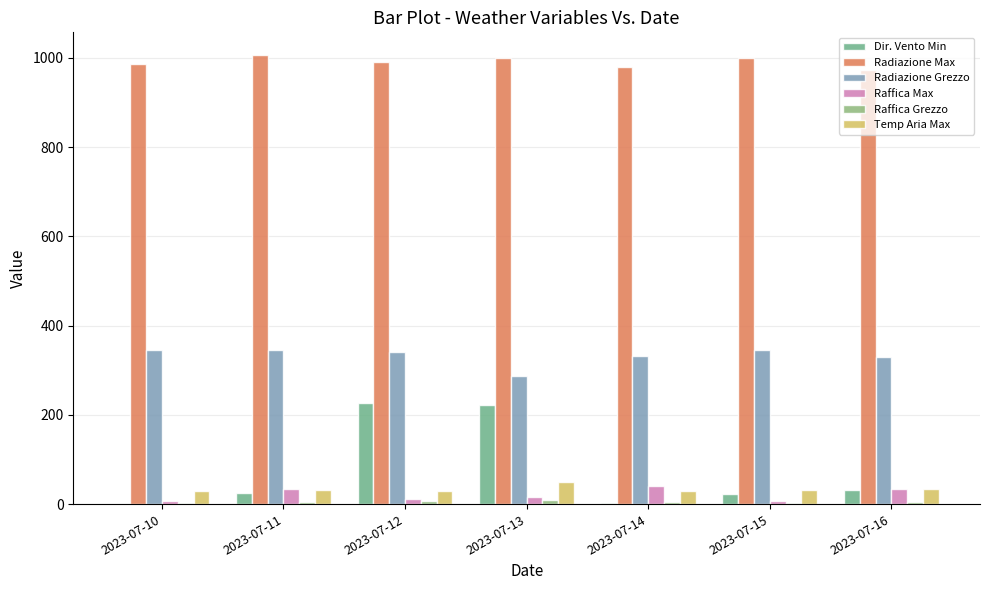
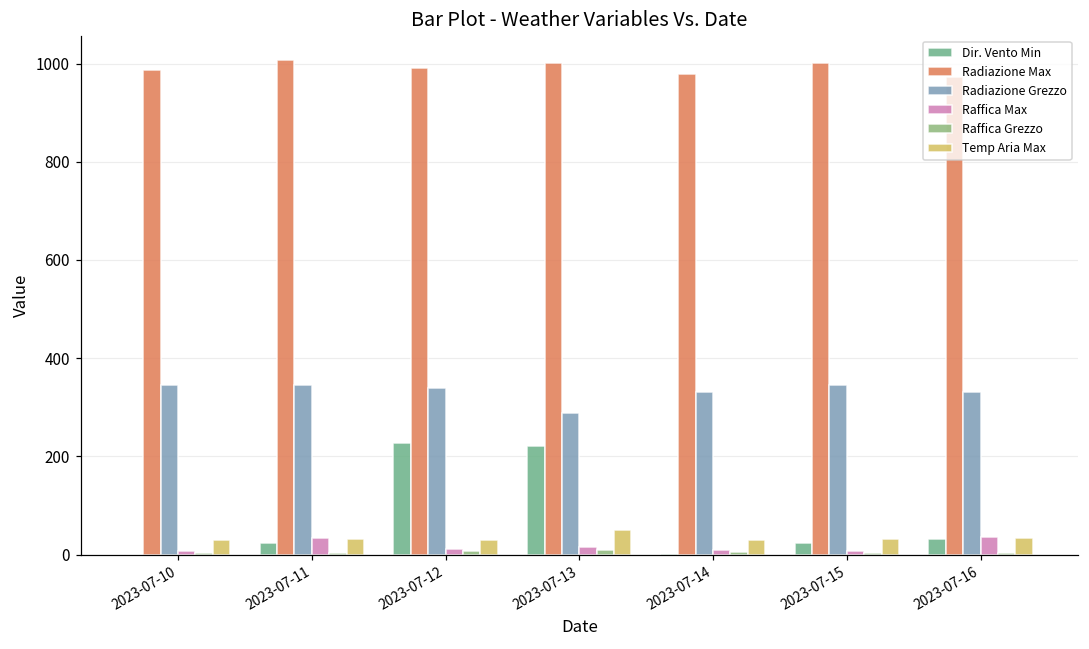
  {
    "Radiazione Max": {
      "2023-07-10": 990,
      "2023-07-11": 1010,
      "2023-07-12": 990,
      "2023-07-13": 1000,
      "2023-07-14": 980,
      "2023-07-15": 1000
    },
    "Raffica Max": {
      "2023-07-10": 10,
      "2023-07-11": 30,
      "2023-07-12": 10,
      "2023-07-13": 20,
-     "2023-07-14": 40,
+     "2023-07-14": 10,
      "2023-07-15": 10,
      "2023-07-16": 30
    },
    "Temp Aria Max": {
      "2023-07-10": 30,
      "2023-07-11": 30,
      "2023-07-12": 30,
      "2023-07-13": 50,
      "2023-07-14": 30,
      "2023-07-15": 30,
      "2023-07-16": 30
    }
  }
